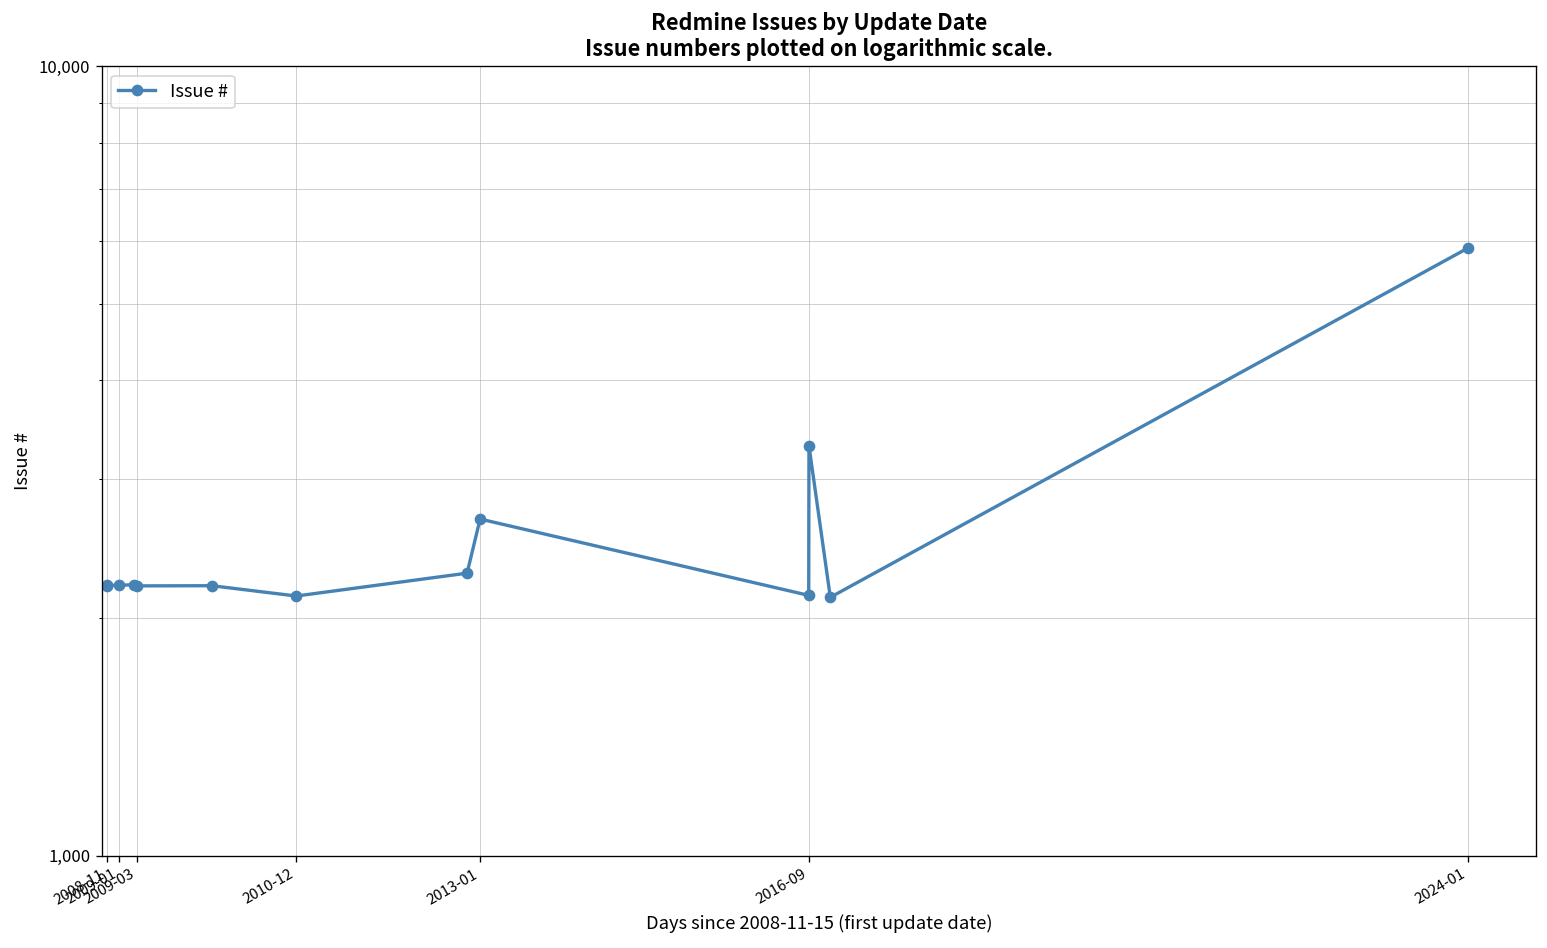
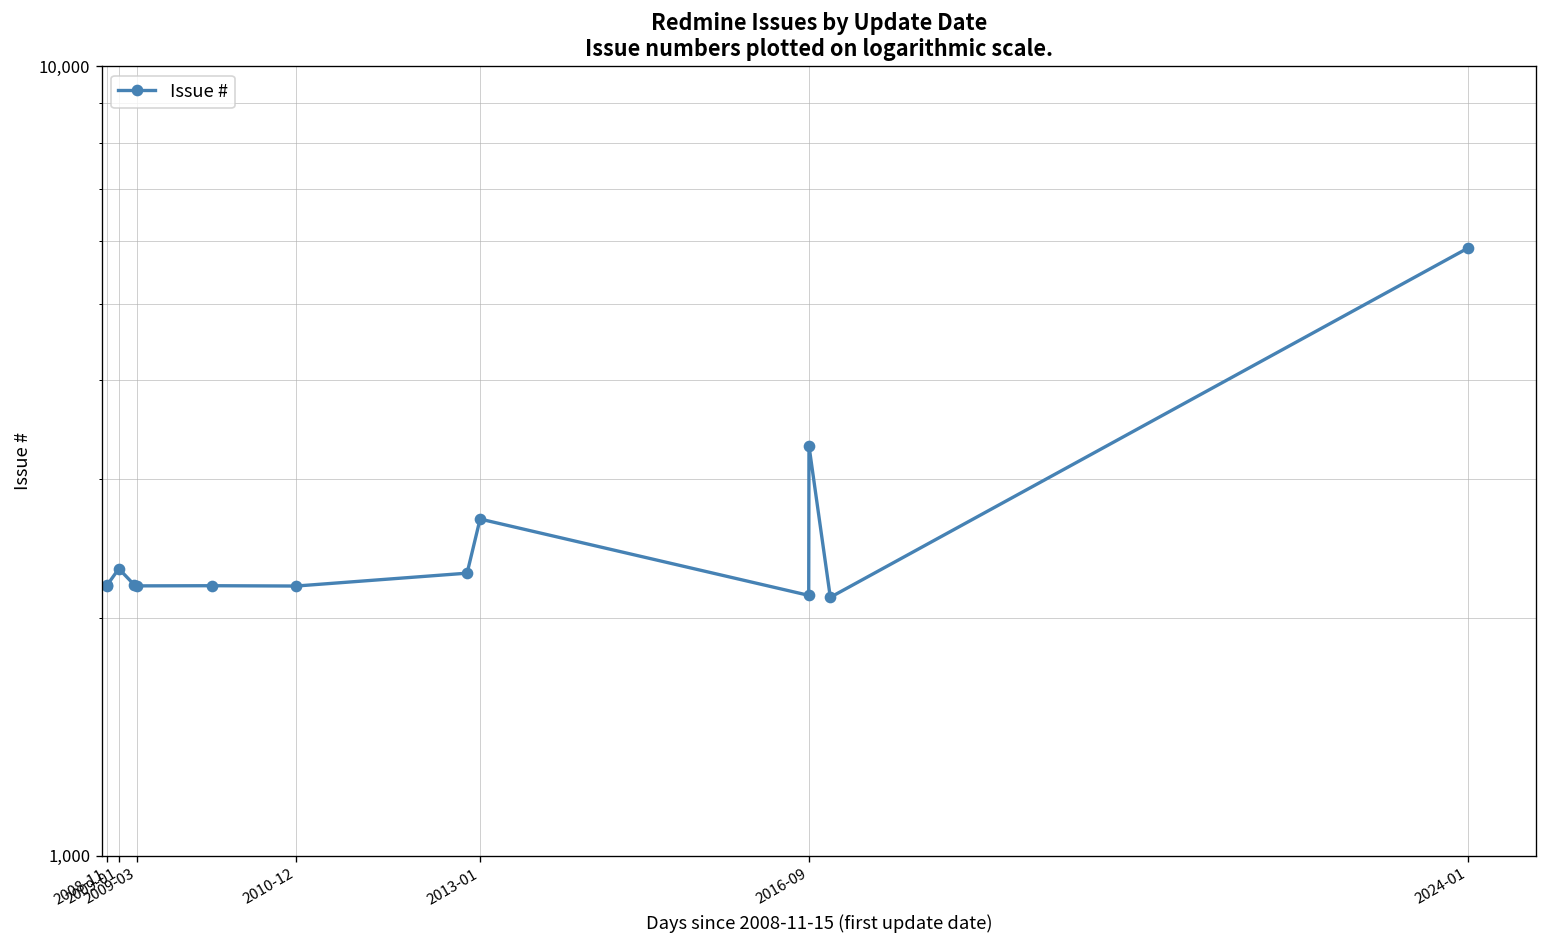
  {
    "2008-11": "2,200",
-   "2009-01": "2,200",
+   "2009-01": "2,310",
    "2009-03": "2,200",
-   "2010-12": "2,130",
+   "2010-12": "2,200",
    "2013-01": "2,670",
    "2016-09": "3,300",
    "2024-01": "5,900"
  }
